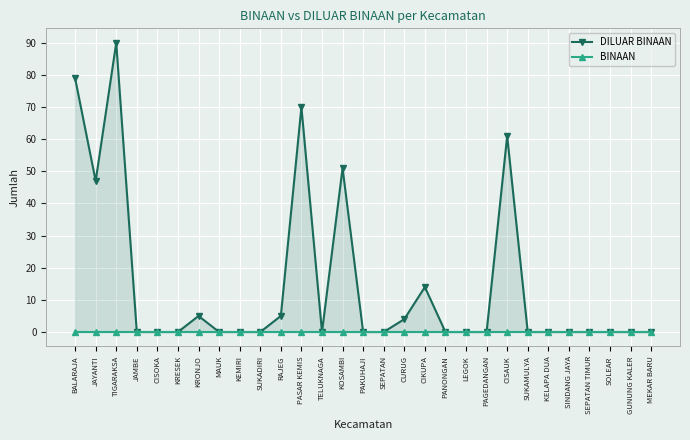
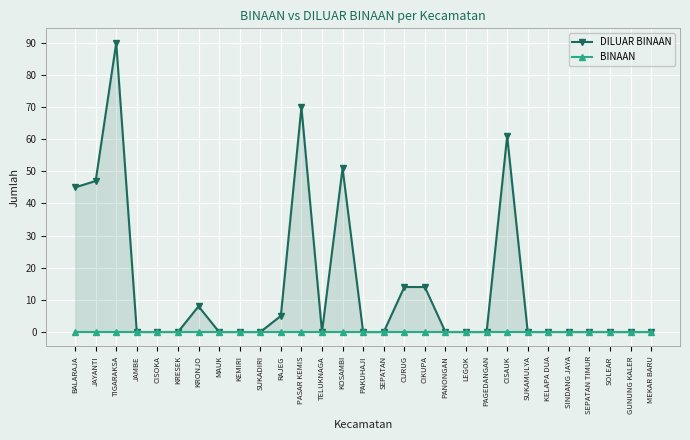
  {
    "DILUAR BINAAN": {
-     "BALARAJA": 79,
+     "BALARAJA": 45,
      "JAYANTI": 47,
      "TIGARAKSA": 90,
-     "KRONJO": 5,
+     "KRONJO": 8,
      "RAJEG": 5,
      "PASAR KEMIS": 70,
      "KOSAMBI": 51,
-     "CURUG": 4,
+     "CURUG": 14,
      "CIKUPA": 14,
      "CISAUK": 61
    },
    "BINAAN": {
      "BALARAJA": 0,
      "JAYANTI": 0,
      "TIGARAKSA": 0,
      "KRONJO": 0,
      "RAJEG": 0,
      "PASAR KEMIS": 0,
      "KOSAMBI": 0,
      "CURUG": 0,
      "CIKUPA": 0,
      "CISAUK": 0
    }
  }
